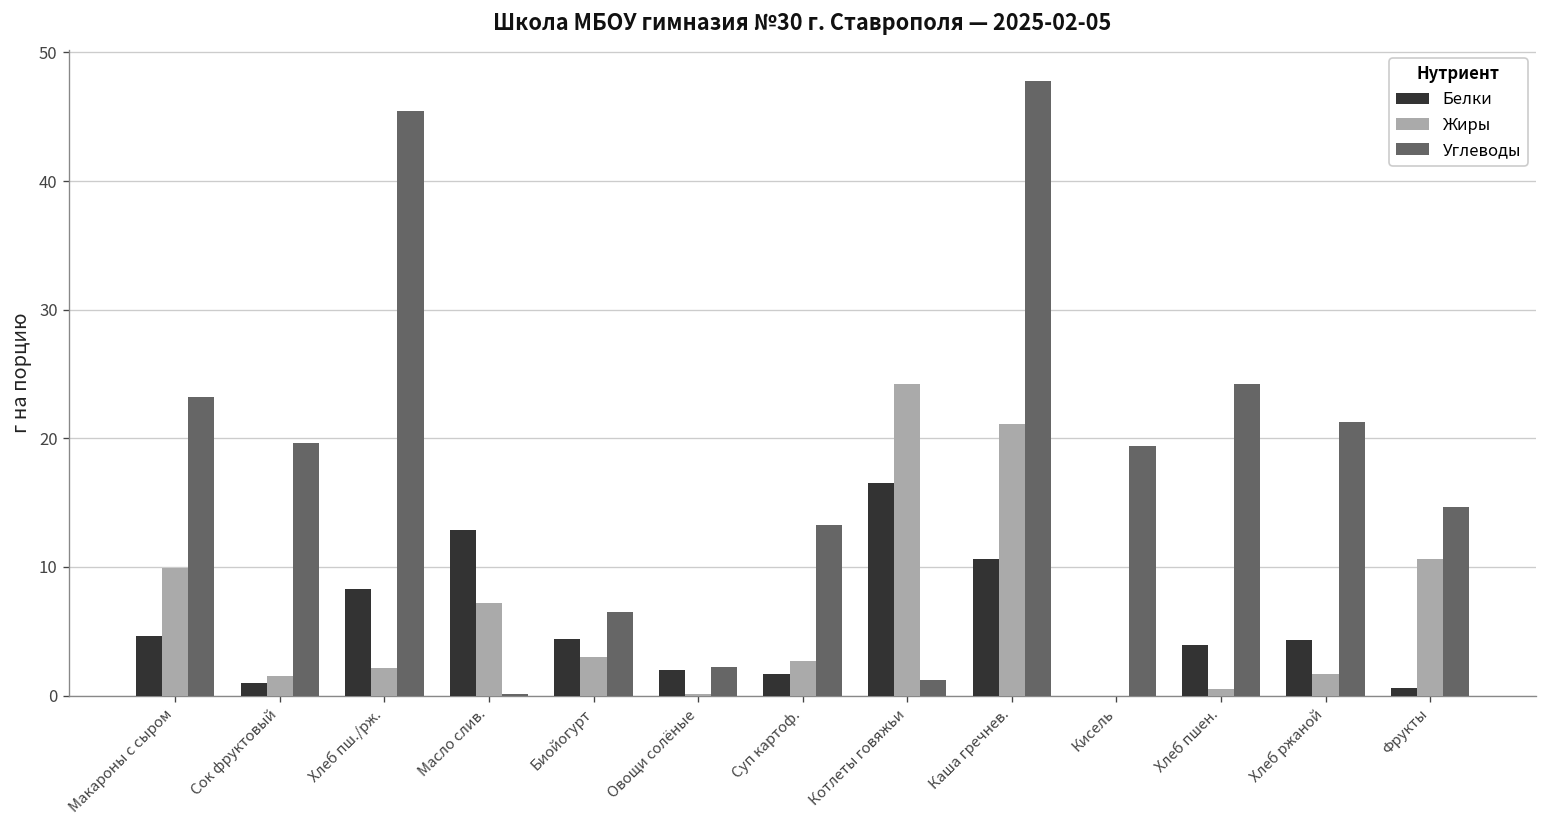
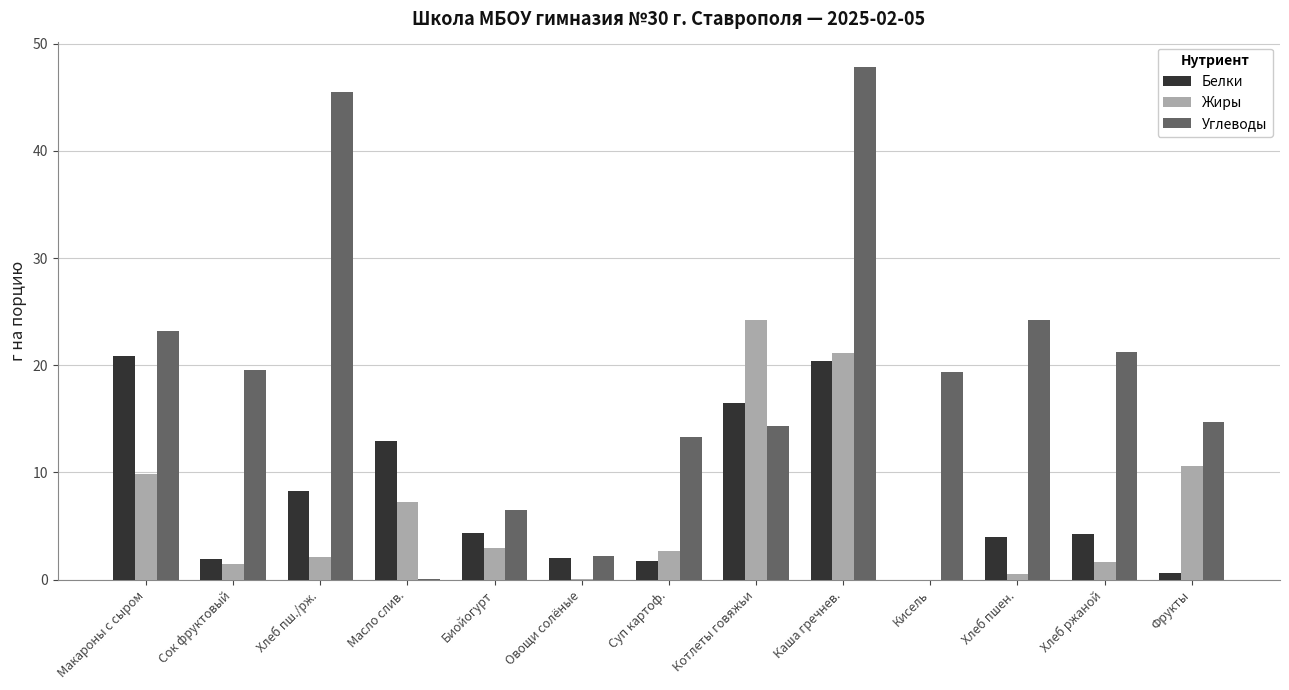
  {
    "Белки": {
-     "Макароны с сыром": 4.6,
-     "Сок фруктовый": 1.0,
+     "Макароны с сыром": 20.9,
+     "Сок фруктовый": 1.9,
      "Хлеб пш./рж.": 8.3,
      "Масло слив.": 12.9,
      "Биойогурт": 4.4,
      "Овощи солёные": 2.0,
      "Суп картоф.": 1.7,
      "Котлеты говяжьи": 16.5,
-     "Каша гречнев.": 10.6,
+     "Каша гречнев.": 20.4,
      "Кисель": 0.0,
      "Хлеб пшен.": 4.0,
      "Хлеб ржаной": 4.3,
      "Фрукты": 0.6
    },
    "Жиры": {
      "Макароны с сыром": 9.9,
      "Сок фруктовый": 1.5,
      "Хлеб пш./рж.": 2.2,
      "Масло слив.": 7.2,
      "Биойогурт": 3.0,
      "Суп картоф.": 2.7,
      "Котлеты говяжьи": 24.2,
      "Каша гречнев.": 21.1,
      "Кисель": 0.0,
      "Хлеб пшен.": 0.5,
      "Хлеб ржаной": 1.7,
      "Фрукты": 10.6
    },
    "Углеводы": {
      "Макароны с сыром": 23.2,
      "Сок фруктовый": 19.6,
      "Хлеб пш./рж.": 45.5,
      "Биойогурт": 6.5,
      "Овощи солёные": 2.2,
      "Суп картоф.": 13.3,
-     "Котлеты говяжьи": 1.2,
+     "Котлеты говяжьи": 14.3,
      "Каша гречнев.": 47.8,
      "Кисель": 19.4,
      "Хлеб пшен.": 24.2,
      "Хлеб ржаной": 21.3,
      "Фрукты": 14.7
    }
  }
